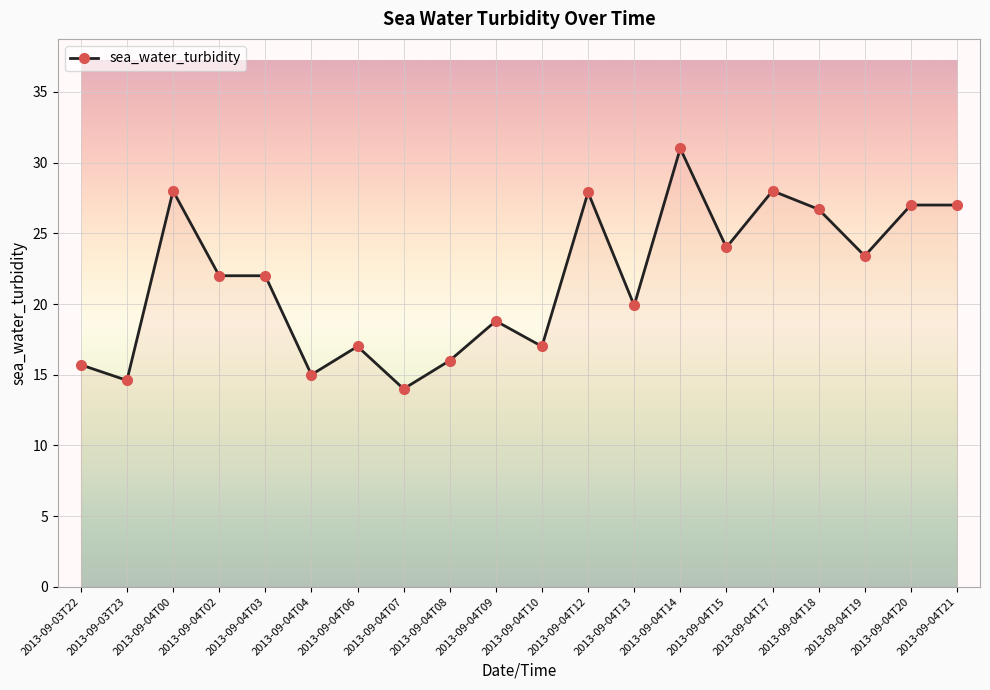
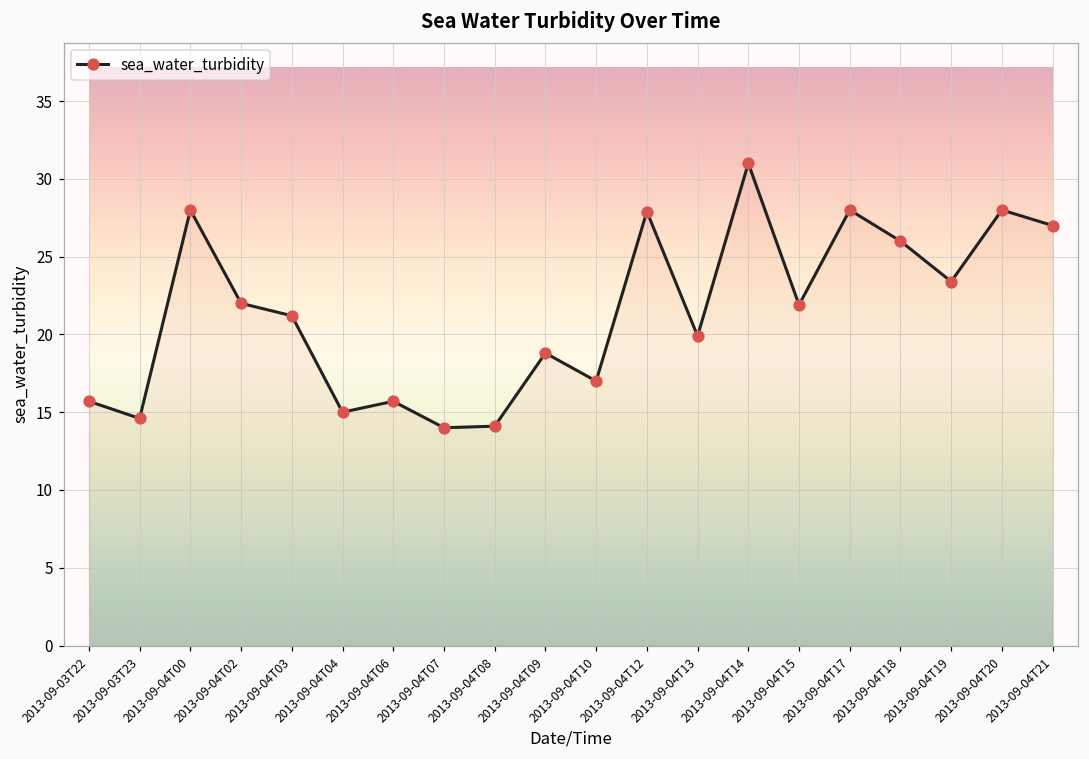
  {
    "2013-09-03T22": 15.7,
    "2013-09-03T23": 14.6,
    "2013-09-04T00": 28.0,
    "2013-09-04T02": 22.0,
-   "2013-09-04T03": 22.0,
+   "2013-09-04T03": 21.2,
    "2013-09-04T04": 15.0,
-   "2013-09-04T06": 17.0,
+   "2013-09-04T06": 15.7,
    "2013-09-04T07": 14.0,
-   "2013-09-04T08": 16.0,
+   "2013-09-04T08": 14.1,
    "2013-09-04T09": 18.8,
    "2013-09-04T10": 17.0,
    "2013-09-04T12": 27.9,
    "2013-09-04T13": 19.9,
    "2013-09-04T14": 31.0,
-   "2013-09-04T15": 24.0,
+   "2013-09-04T15": 21.9,
    "2013-09-04T17": 28.0,
-   "2013-09-04T18": 26.7,
+   "2013-09-04T18": 26.0,
    "2013-09-04T19": 23.4,
-   "2013-09-04T20": 27,
+   "2013-09-04T20": 28,
    "2013-09-04T21": 27.0
  }
